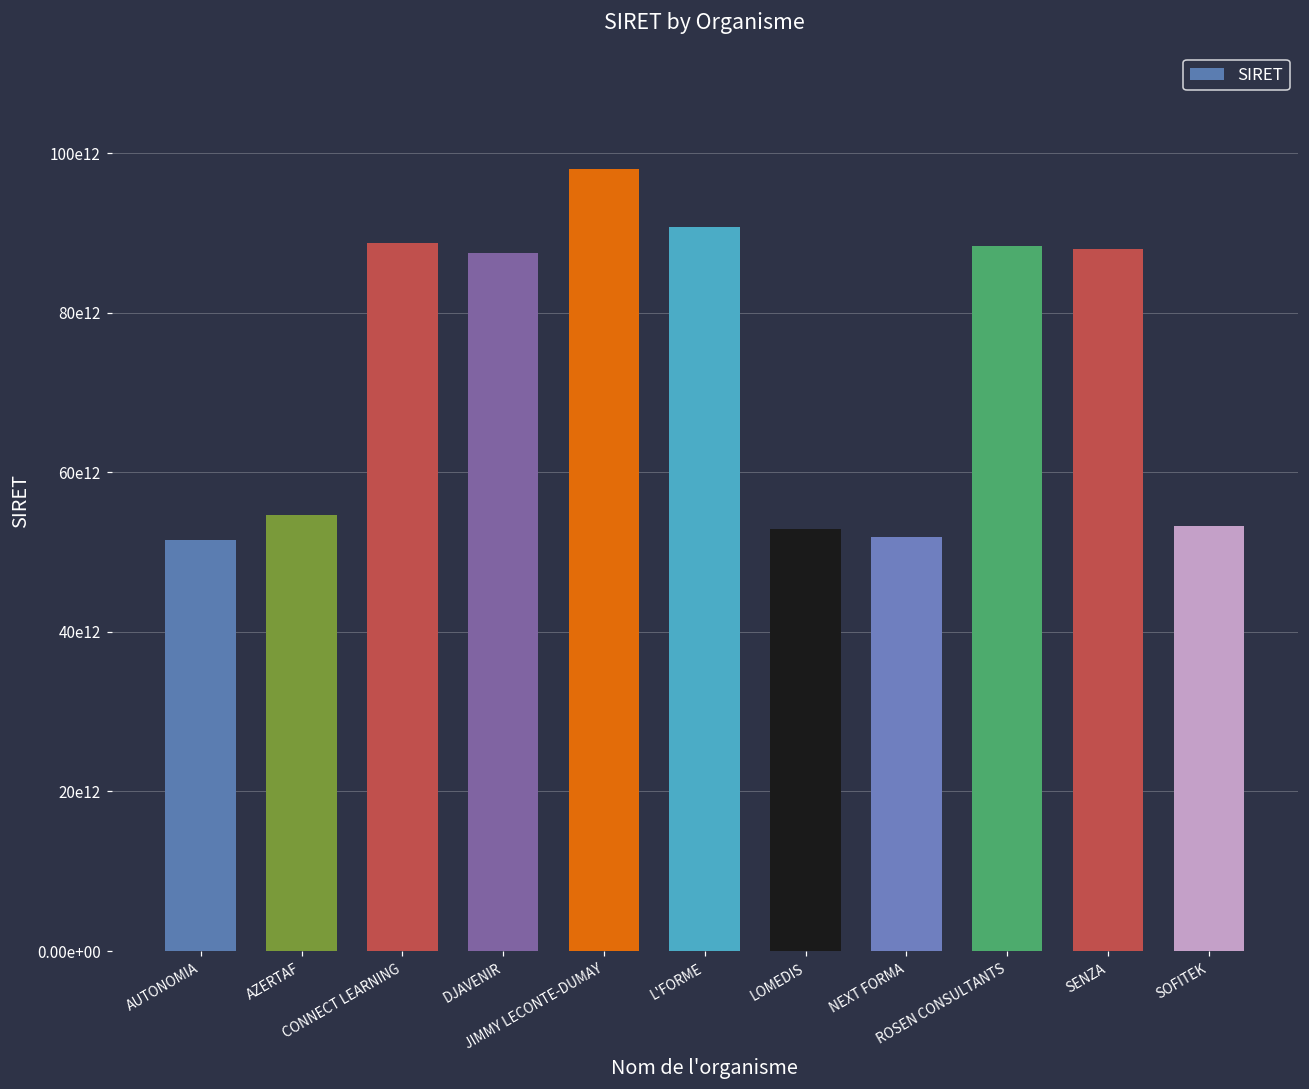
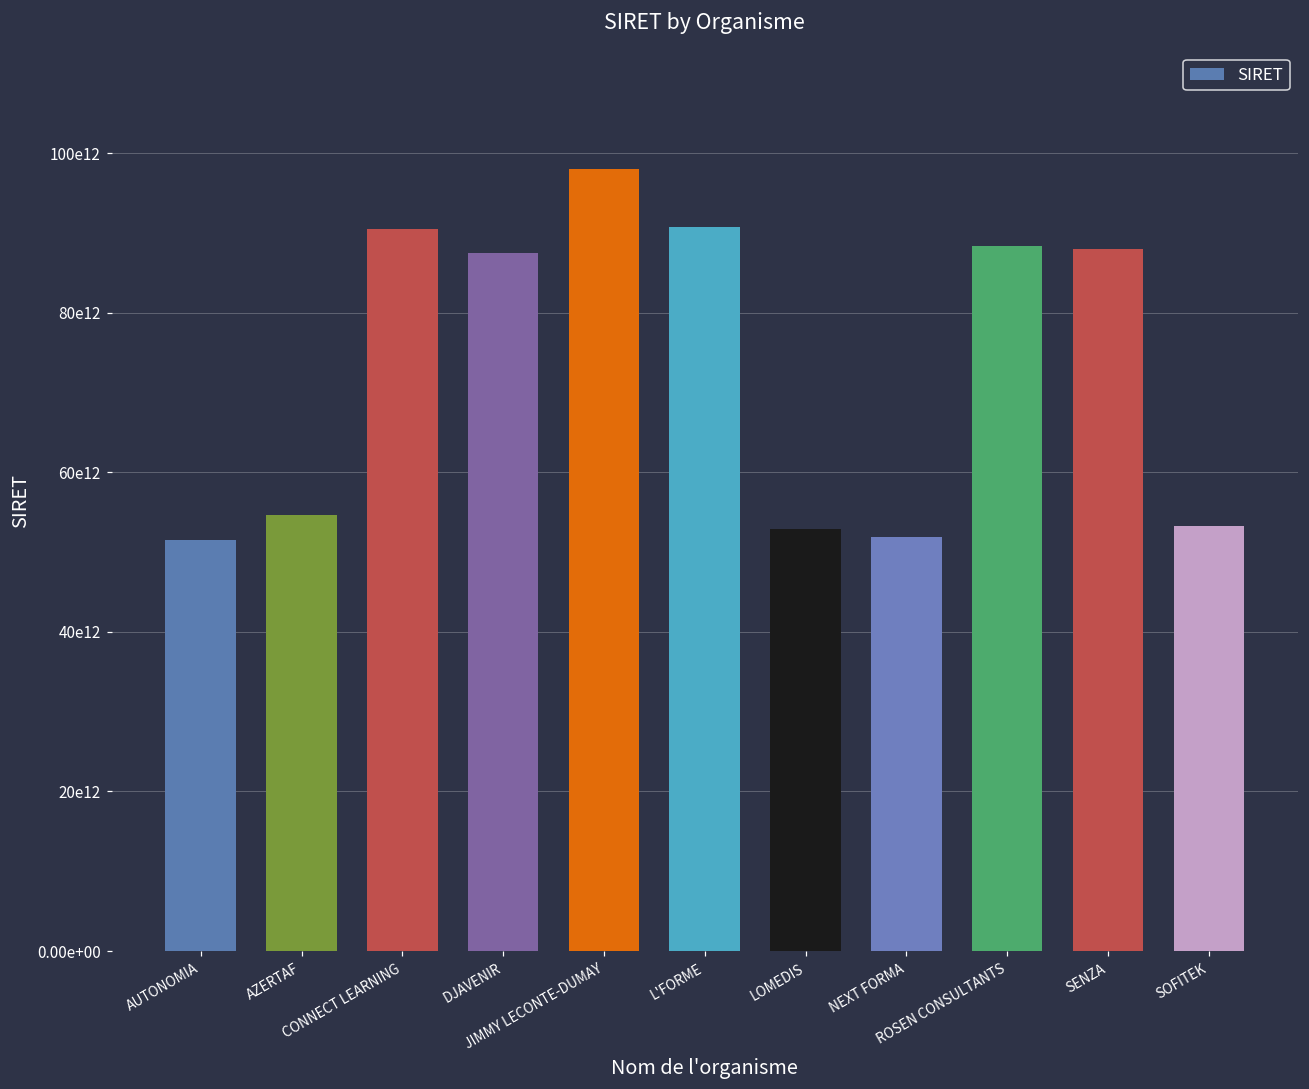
  {
    "AUTONOMIA": 52000000000000,
    "AZERTAF": 55000000000000,
-   "CONNECT LEARNING": 89000000000000,
+   "CONNECT LEARNING": 90000000000000,
    "DJAVENIR": 87000000000000,
    "JIMMY LECONTE-DUMAY": 98000000000000,
    "L'FORME": 91000000000000,
    "LOMEDIS": 53000000000000,
    "NEXT FORMA": 52000000000000,
    "ROSEN CONSULTANTS": 88000000000000,
    "SENZA": 88000000000000,
    "SOFITEK": 53000000000000
  }
